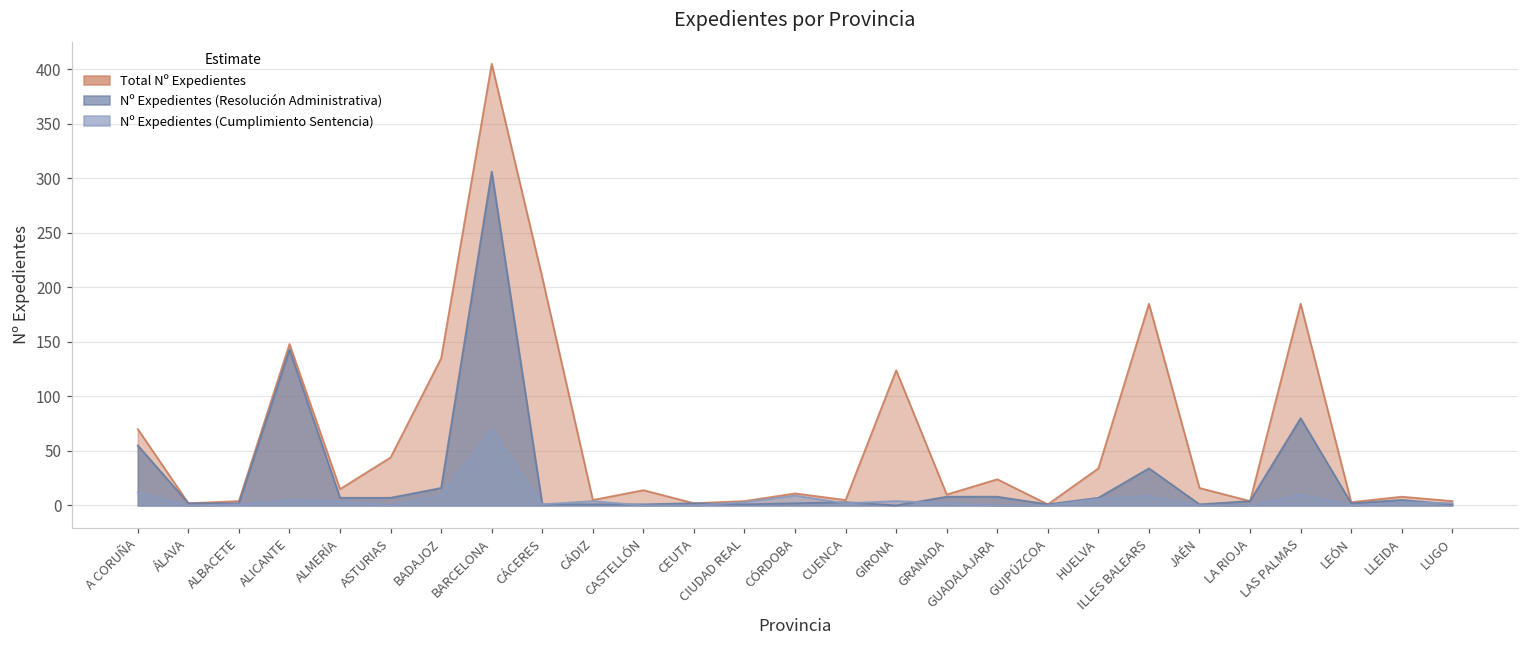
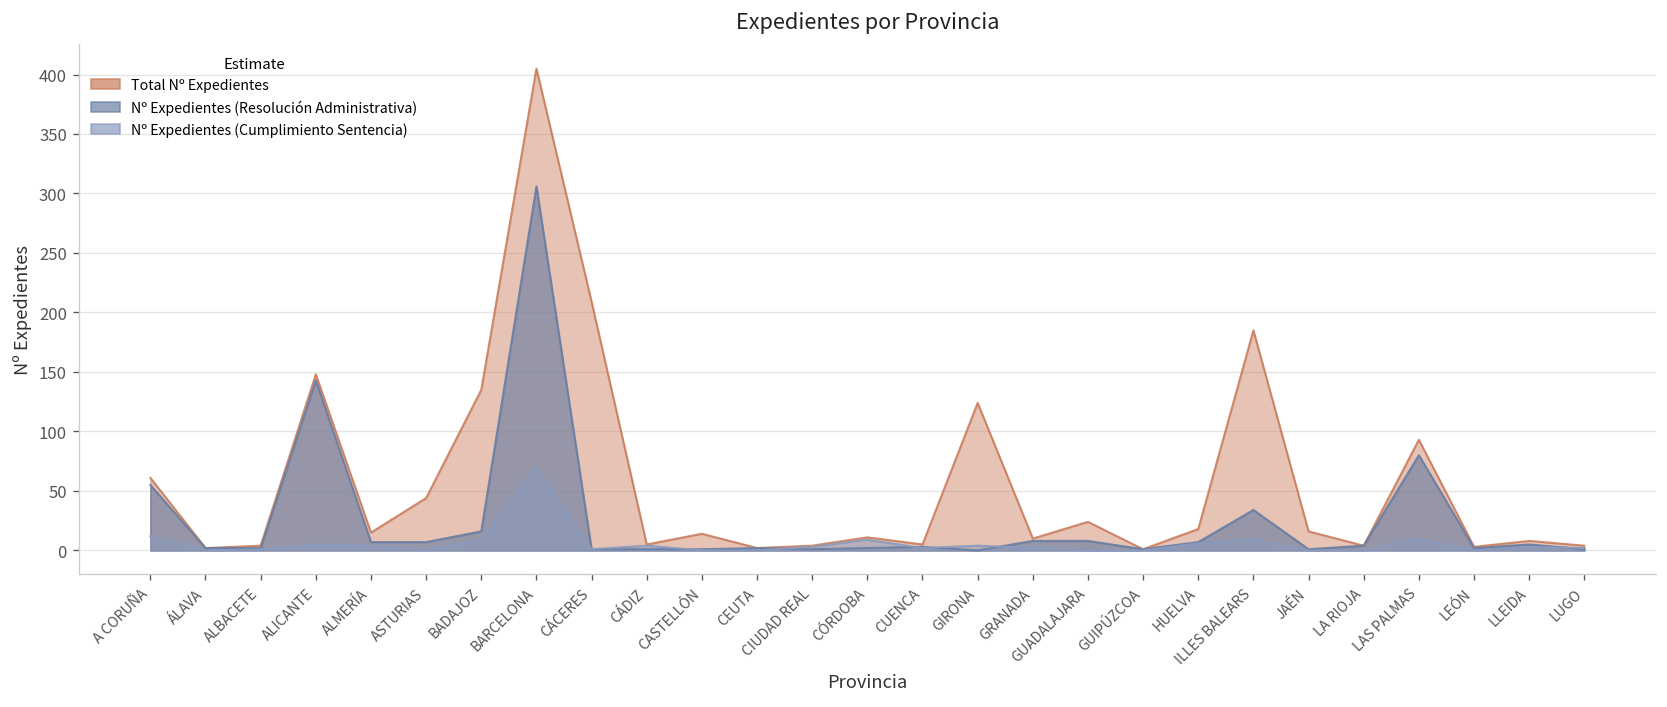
  {
    "Total Nº Expedientes": {
-     "A CORUÑA": 70,
+     "A CORUÑA": 60,
      "ALICANTE": 150,
      "ALMERÍA": 20,
      "ASTURIAS": 40,
      "BADAJOZ": 140,
      "BARCELONA": 410,
      "CÁCERES": 210,
      "CASTELLÓN": 10,
      "GIRONA": 120,
      "GUADALAJARA": 20,
-     "HUELVA": 30,
+     "HUELVA": 20,
      "ILLES BALEARS": 190,
      "JAÉN": 20,
-     "LAS PALMAS": 190,
+     "LAS PALMAS": 90,
      "LLEIDA": 10
    }
  }
